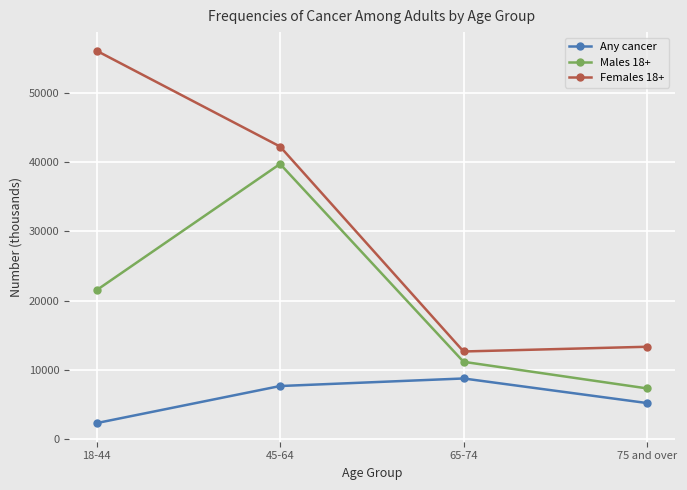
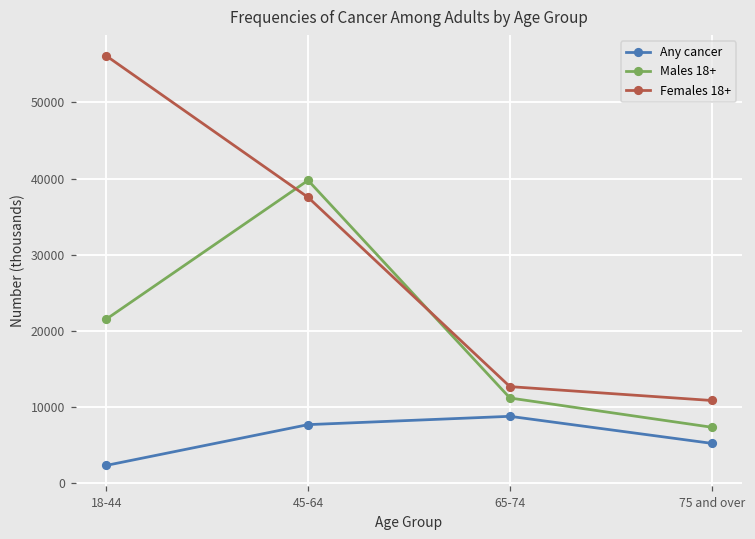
  {
    "Any cancer": {
      "18-44": 2000,
      "45-64": 8000,
      "65-74": 9000,
      "75 and over": 5000
    },
    "Males 18+": {
      "18-44": 21000,
      "45-64": 40000,
      "65-74": 11000,
      "75 and over": 7000
    },
    "Females 18+": {
      "18-44": 56000,
-     "45-64": 42000,
+     "45-64": 38000,
      "65-74": 13000,
-     "75 and over": 13000
+     "75 and over": 11000
    }
  }
